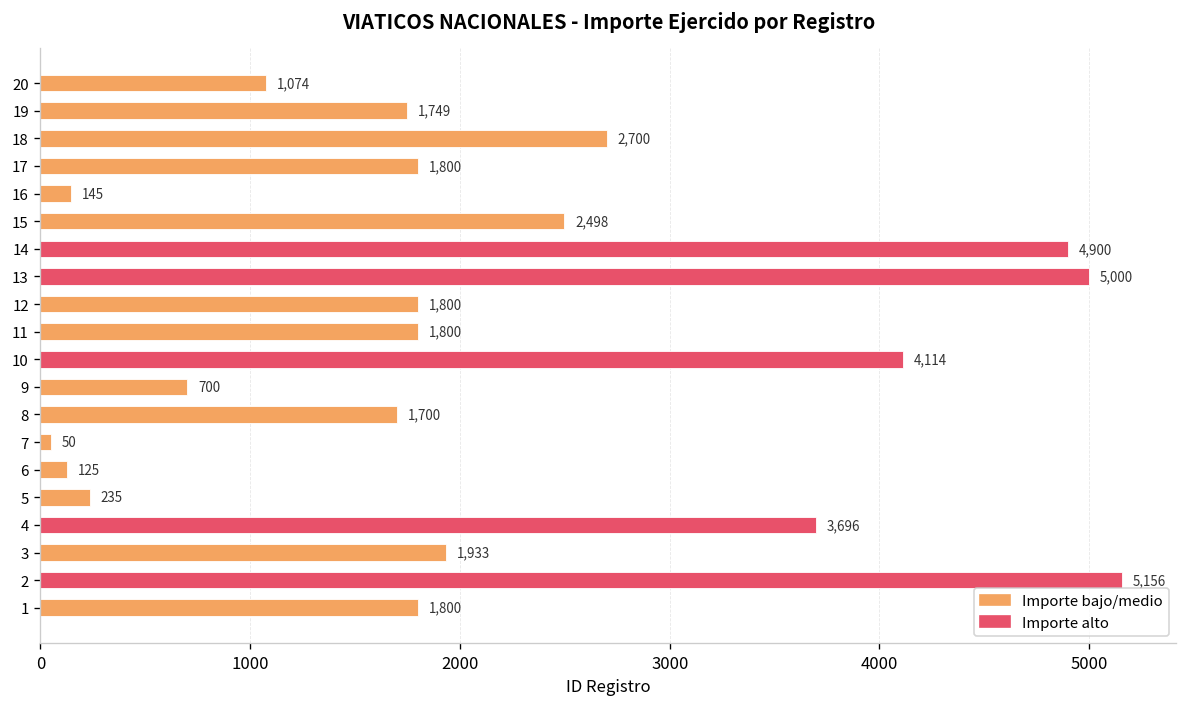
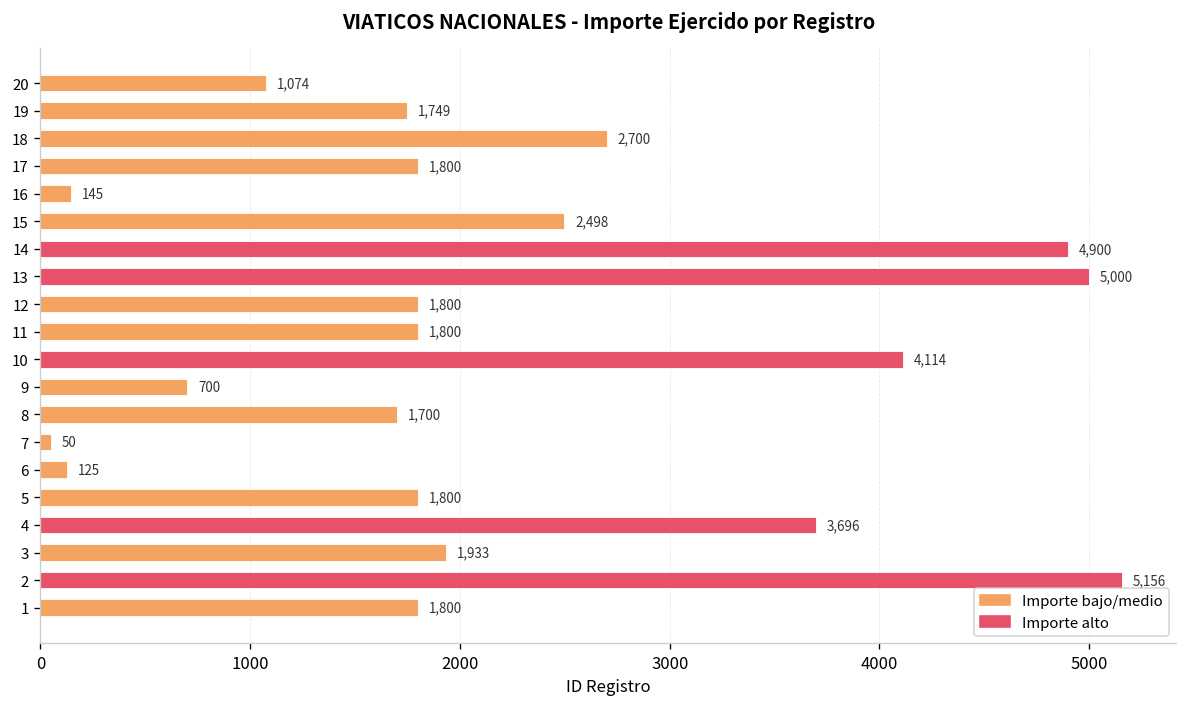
  {
    "20": "1,074",
    "19": "1,749",
    "18": "2,700",
    "17": "1,800",
    "16": "145",
    "15": "2,498",
    "14": "4,900",
    "13": "5,000",
    "12": "1,800",
    "11": "1,800",
    "10": "4,114",
    "9": "700",
    "8": "1,700",
    "7": "50",
    "6": "125",
-   "5": "235",
+   "5": "1,800",
    "4": "3,696",
    "3": "1,933",
    "1": "1,800"
  }
